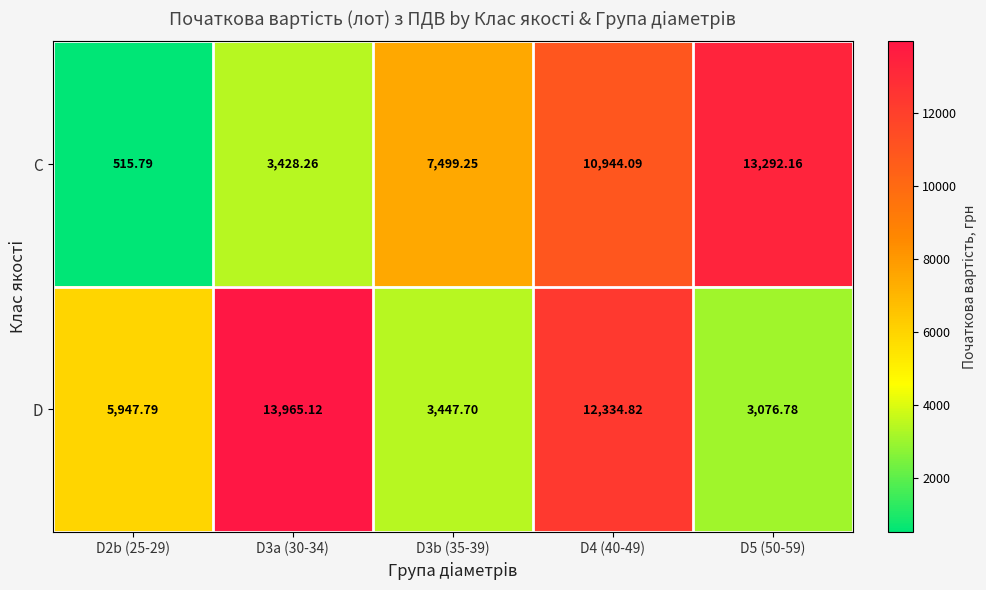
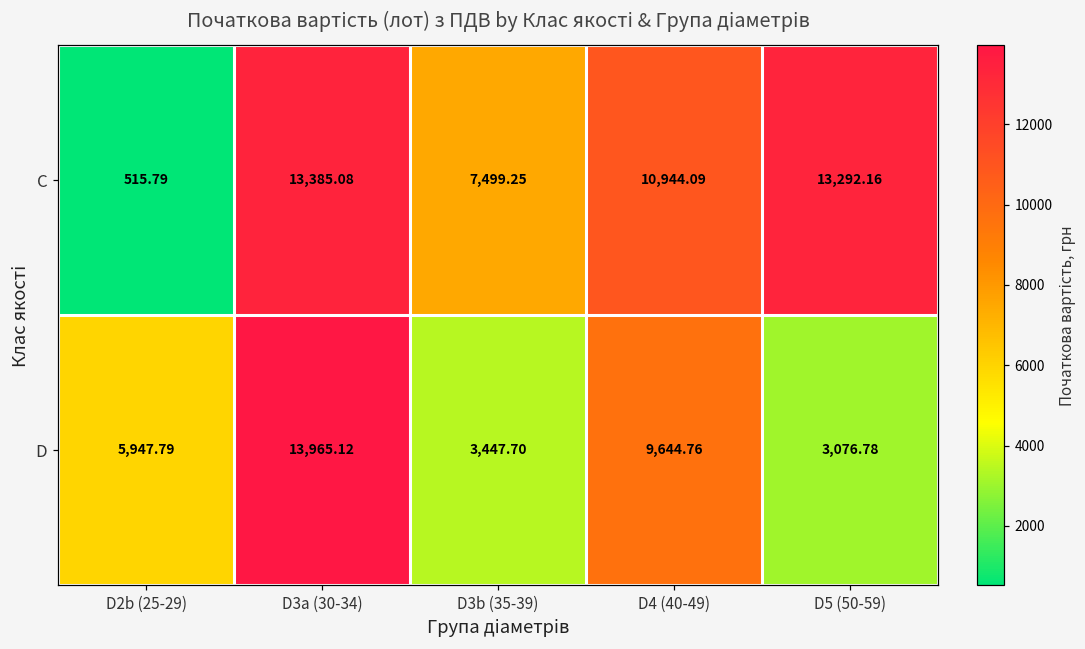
  {
    "C": {
      "D2b (25-29)": "515.79",
-     "D3a (30-34)": "3,428.26",
+     "D3a (30-34)": "13,385.08",
      "D3b (35-39)": "7,499.25",
      "D4 (40-49)": "10,944.09",
      "D5 (50-59)": "13,292.16"
    },
    "D": {
      "D2b (25-29)": "5,947.79",
      "D3a (30-34)": "13,965.12",
      "D3b (35-39)": "3,447.70",
-     "D4 (40-49)": "12,334.82",
+     "D4 (40-49)": "9,644.76",
      "D5 (50-59)": "3,076.78"
    }
  }
